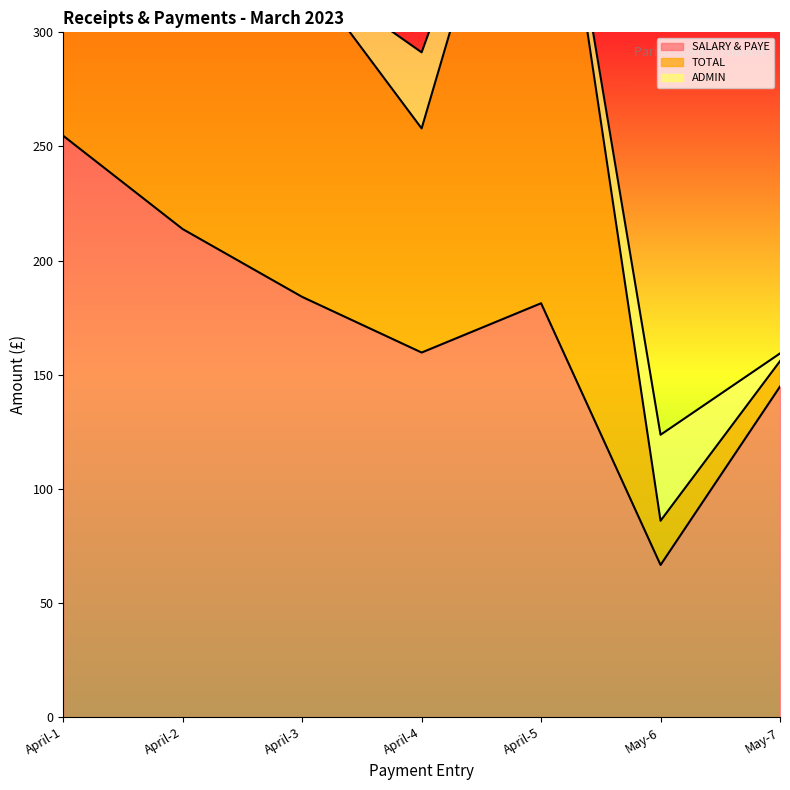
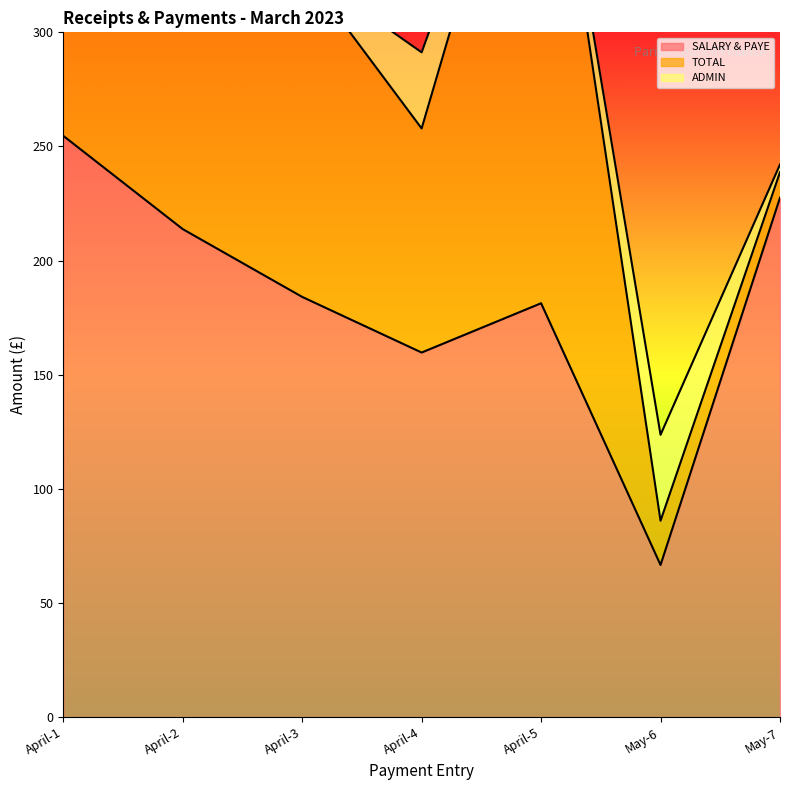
  {
    "SALARY & PAYE": {
      "April-1": 255,
      "April-2": 214,
      "April-3": 184,
      "April-4": 160,
      "April-5": 181,
      "May-6": 67,
-     "May-7": 145
+     "May-7": 228
    },
    "TOTAL": {
      "April-4": 98,
      "May-6": 19,
      "May-7": 11
    },
    "ADMIN": {
      "April-4": 33,
      "May-6": 38,
      "May-7": 3
    }
  }
